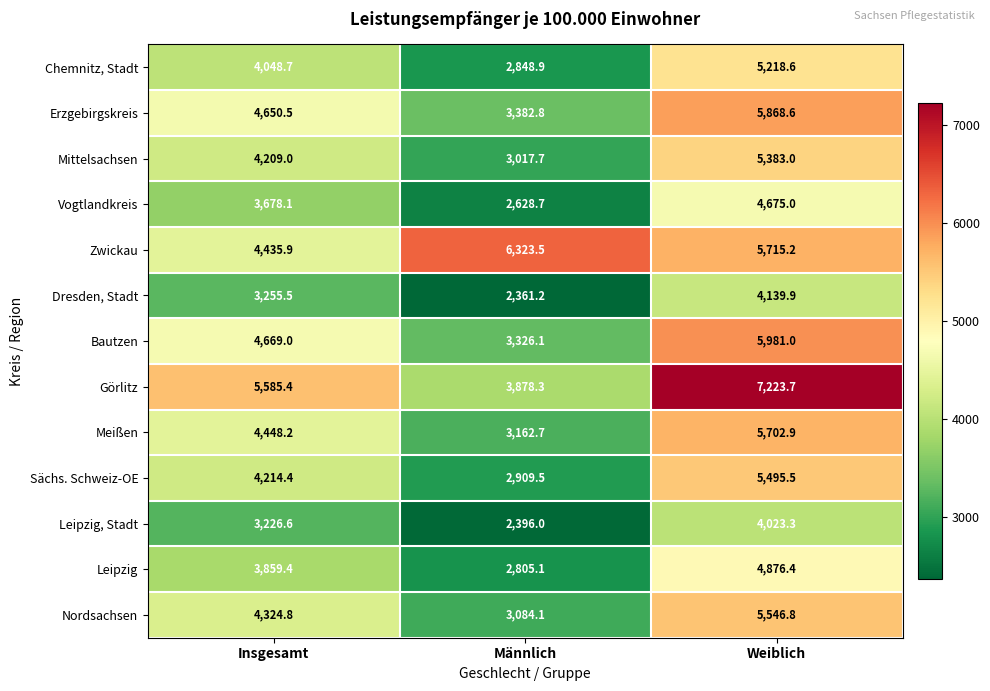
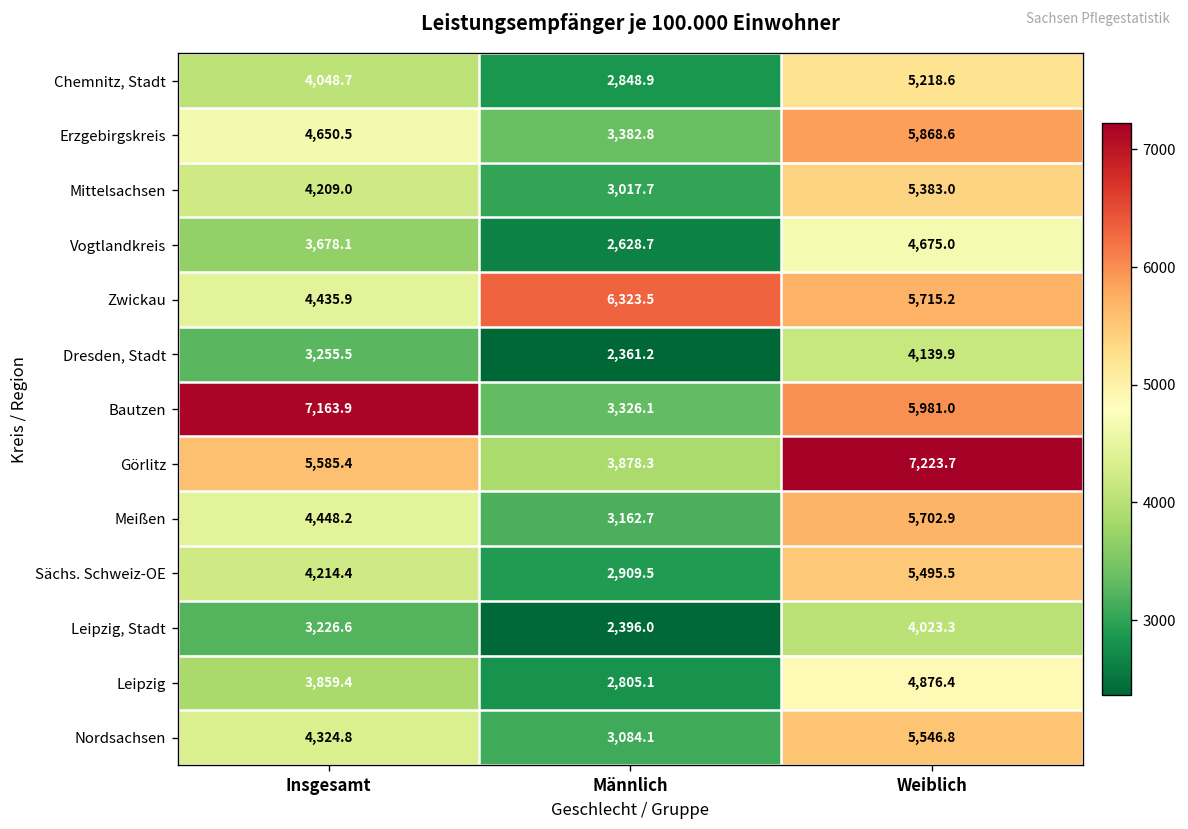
  {
    "Chemnitz, Stadt": {
      "Insgesamt": "4,048.7",
      "Männlich": "2,848.9",
      "Weiblich": "5,218.6"
    },
    "Erzgebirgskreis": {
      "Insgesamt": "4,650.5",
      "Männlich": "3,382.8",
      "Weiblich": "5,868.6"
    },
    "Mittelsachsen": {
      "Insgesamt": "4,209.0",
      "Männlich": "3,017.7",
      "Weiblich": "5,383.0"
    },
    "Vogtlandkreis": {
      "Insgesamt": "3,678.1",
      "Männlich": "2,628.7",
      "Weiblich": "4,675.0"
    },
    "Zwickau": {
      "Insgesamt": "4,435.9",
      "Männlich": "6,323.5",
      "Weiblich": "5,715.2"
    },
    "Dresden, Stadt": {
      "Insgesamt": "3,255.5",
      "Männlich": "2,361.2",
      "Weiblich": "4,139.9"
    },
    "Bautzen": {
-     "Insgesamt": "4,669.0",
+     "Insgesamt": "7,163.9",
      "Männlich": "3,326.1",
      "Weiblich": "5,981.0"
    },
    "Görlitz": {
      "Insgesamt": "5,585.4",
      "Männlich": "3,878.3",
      "Weiblich": "7,223.7"
    },
    "Meißen": {
      "Insgesamt": "4,448.2",
      "Männlich": "3,162.7",
      "Weiblich": "5,702.9"
    },
    "Sächs. Schweiz-OE": {
      "Insgesamt": "4,214.4",
      "Männlich": "2,909.5",
      "Weiblich": "5,495.5"
    },
    "Leipzig, Stadt": {
      "Insgesamt": "3,226.6",
      "Männlich": "2,396.0",
      "Weiblich": "4,023.3"
    },
    "Leipzig": {
      "Insgesamt": "3,859.4",
      "Männlich": "2,805.1",
      "Weiblich": "4,876.4"
    },
    "Nordsachsen": {
      "Insgesamt": "4,324.8",
      "Männlich": "3,084.1",
      "Weiblich": "5,546.8"
    }
  }
